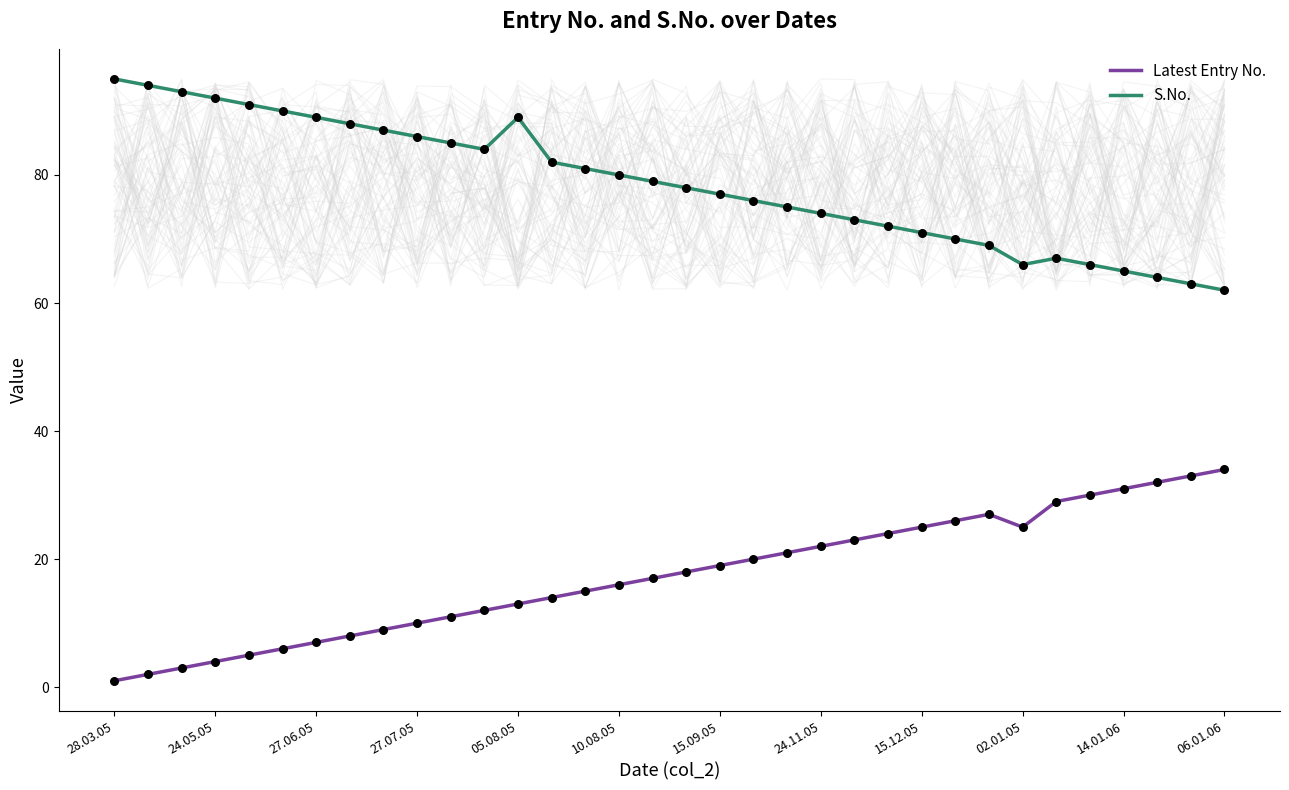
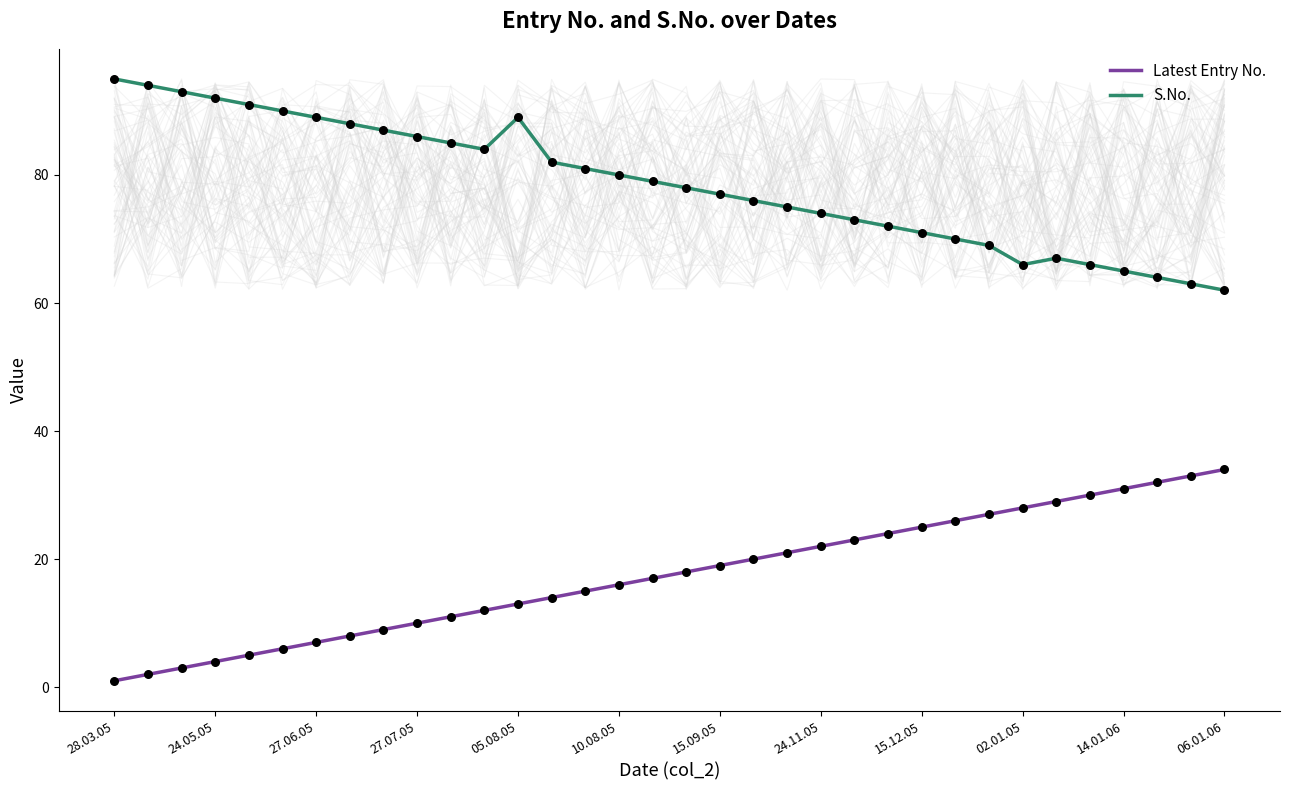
  {
    "Latest Entry No.": {
      "28.03.05": 1,
      "05.08.05": 13,
      "15.12.05": 25,
-     "02.01.05": 25,
+     "02.01.05": 28,
      "06.01.06": 34
    },
    "S.No.": {
      "15.12.05": 71
    }
  }
